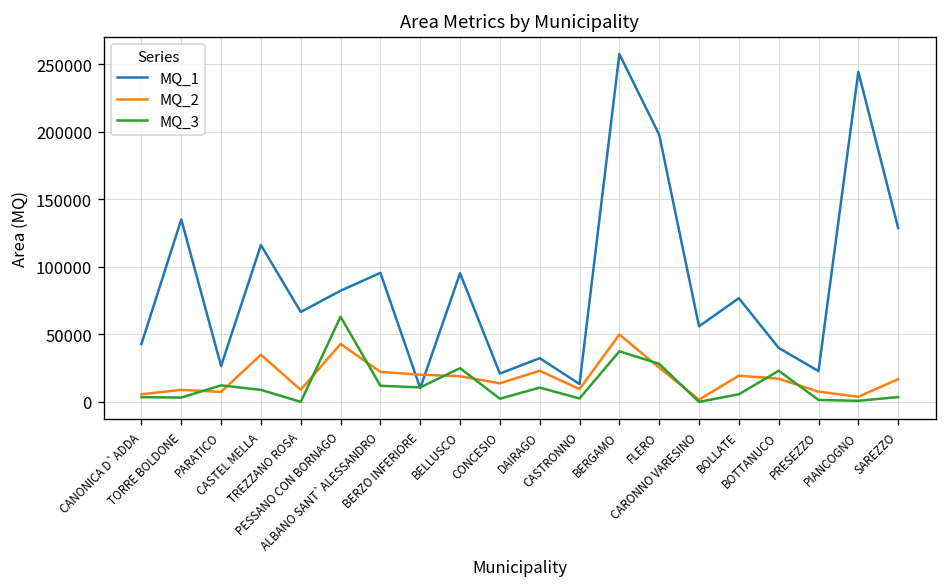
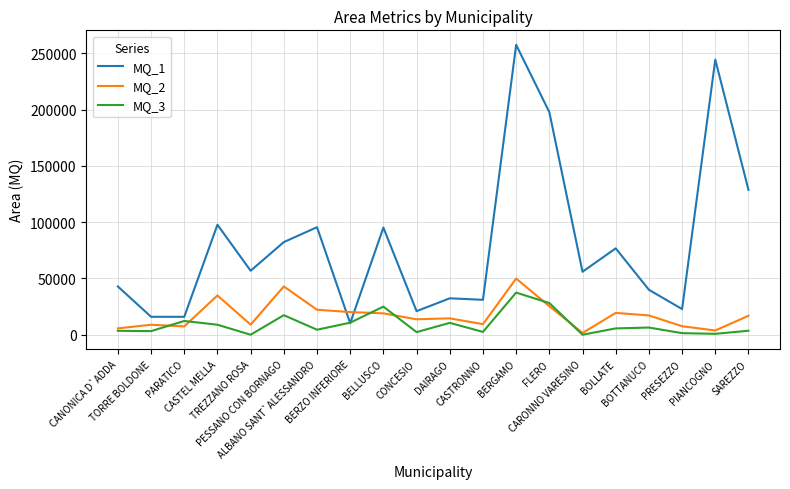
  {
    "MQ_1": {
      "CANONICA D`ADDA": 43000,
-     "TORRE BOLDONE": 135000,
-     "PARATICO": 27000,
-     "CASTEL MELLA": 116000,
-     "TREZZANO ROSA": 67000,
+     "TORRE BOLDONE": 16000,
+     "PARATICO": 16000,
+     "CASTEL MELLA": 98000,
+     "TREZZANO ROSA": 57000,
      "PESSANO CON BORNAGO": 82000,
      "ALBANO SANT`ALESSANDRO": 96000,
      "BELLUSCO": 95000,
      "CONCESIO": 21000,
      "DAIRAGO": 32000,
-     "CASTRONNO": 13000,
+     "CASTRONNO": 31000,
      "BERGAMO": 258000,
      "FLERO": 198000,
      "CARONNO VARESINO": 56000,
      "BOLLATE": 77000,
      "BOTTANUCO": 40000,
      "PRESEZZO": 23000,
      "PIANCOGNO": 244000,
      "SAREZZO": 129000
    },
    "MQ_2": {
      "TORRE BOLDONE": 9000,
      "PARATICO": 7000,
      "CASTEL MELLA": 35000,
      "TREZZANO ROSA": 9000,
      "PESSANO CON BORNAGO": 43000,
      "ALBANO SANT`ALESSANDRO": 22000,
      "BERZO INFERIORE": 20000,
      "BELLUSCO": 19000,
      "CONCESIO": 14000,
-     "DAIRAGO": 23000,
+     "DAIRAGO": 15000,
      "CASTRONNO": 9000,
      "BERGAMO": 50000,
      "FLERO": 25000,
      "BOLLATE": 19000,
      "BOTTANUCO": 17000,
      "PRESEZZO": 8000,
      "PIANCOGNO": 4000,
      "SAREZZO": 17000
    },
    "MQ_3": {
      "TORRE BOLDONE": 3000,
      "PARATICO": 12000,
      "CASTEL MELLA": 9000,
      "TREZZANO ROSA": 0,
-     "PESSANO CON BORNAGO": 63000,
-     "ALBANO SANT`ALESSANDRO": 12000,
+     "PESSANO CON BORNAGO": 17000,
+     "ALBANO SANT`ALESSANDRO": 4000,
      "BELLUSCO": 25000,
      "CONCESIO": 2000,
      "DAIRAGO": 11000,
      "CASTRONNO": 3000,
      "BERGAMO": 37000,
      "FLERO": 28000,
      "BOLLATE": 6000,
-     "BOTTANUCO": 23000,
+     "BOTTANUCO": 6000,
      "PRESEZZO": 1000,
      "PIANCOGNO": 1000,
      "SAREZZO": 4000
    }
  }
